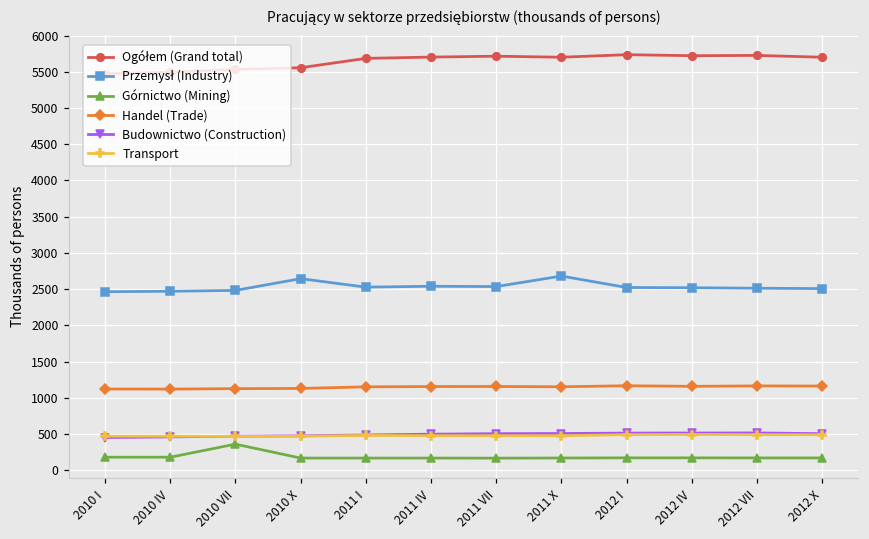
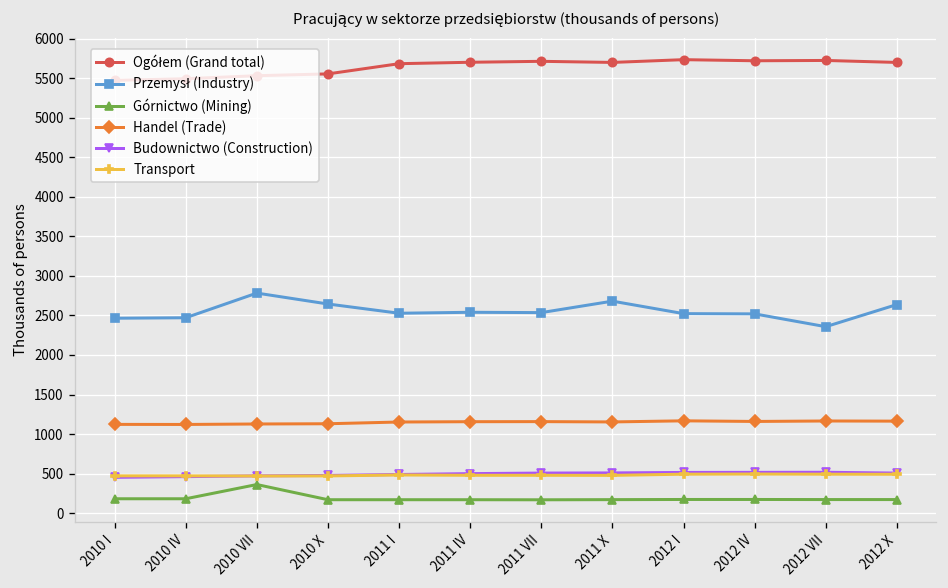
  {
    "Przemysł (Industry)": {
      "2010 I": 2500,
      "2010 IV": 2500,
-     "2010 VII": 2500,
+     "2010 VII": 2800,
      "2010 X": 2600,
      "2011 I": 2500,
      "2011 IV": 2500,
      "2011 VII": 2500,
      "2011 X": 2700,
      "2012 I": 2500,
      "2012 IV": 2500,
-     "2012 VII": 2500,
-     "2012 X": 2500
+     "2012 VII": 2400,
+     "2012 X": 2600
    },
    "Górnictwo (Mining)": {
      "2010 I": 200,
      "2010 IV": 200,
      "2010 VII": 400,
      "2010 X": 200,
      "2011 I": 200,
      "2011 IV": 200,
      "2011 VII": 200,
      "2011 X": 200,
      "2012 I": 200,
      "2012 IV": 200,
      "2012 VII": 200,
      "2012 X": 200
    }
  }
